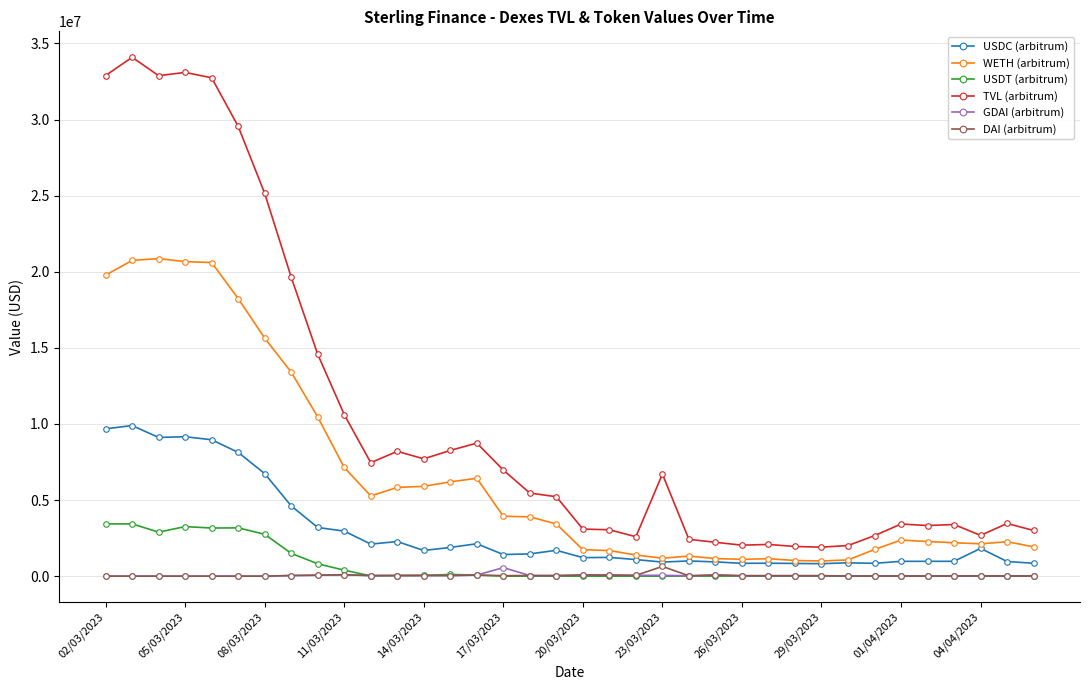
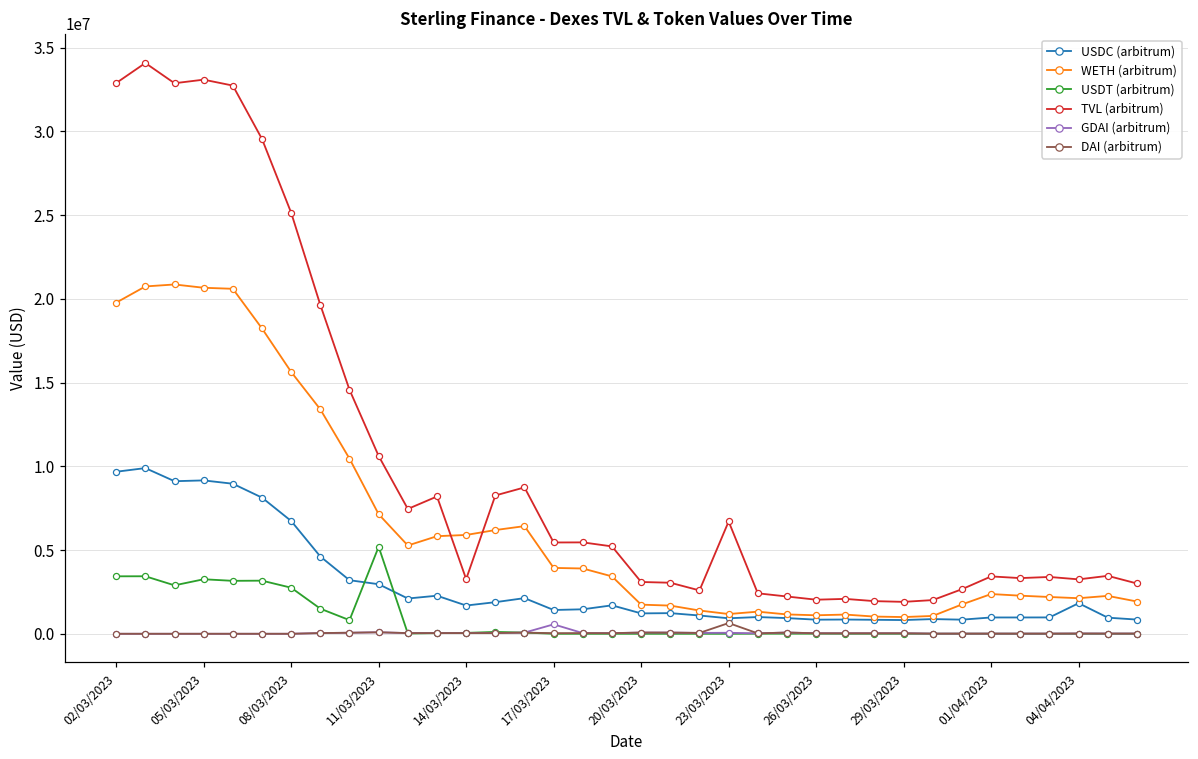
  {
    "USDC (arbitrum)": {
      "02/03/2023": 9700000,
      "05/03/2023": 9200000,
      "08/03/2023": 6700000,
      "11/03/2023": 3000000,
      "14/03/2023": 1700000,
      "17/03/2023": 1400000,
      "20/03/2023": 1200000,
      "23/03/2023": 900000,
      "26/03/2023": 800000,
      "29/03/2023": 800000,
      "01/04/2023": 1000000,
      "04/04/2023": 1800000
    },
    "WETH (arbitrum)": {
      "02/03/2023": 19800000,
      "05/03/2023": 20700000,
      "08/03/2023": 15600000,
      "11/03/2023": 7100000,
      "14/03/2023": 5900000,
      "17/03/2023": 3900000,
      "20/03/2023": 1700000,
      "23/03/2023": 1200000,
      "26/03/2023": 1100000,
      "29/03/2023": 1000000,
      "01/04/2023": 2400000,
      "04/04/2023": 2100000
    },
    "USDT (arbitrum)": {
      "02/03/2023": 3400000,
      "05/03/2023": 3300000,
      "08/03/2023": 2800000,
-     "11/03/2023": 400000
+     "11/03/2023": 5200000
    },
    "TVL (arbitrum)": {
      "02/03/2023": 32900000,
      "05/03/2023": 33100000,
      "08/03/2023": 25100000,
      "11/03/2023": 10600000,
-     "14/03/2023": 7700000,
-     "17/03/2023": 7000000,
+     "14/03/2023": 3300000,
+     "17/03/2023": 5500000,
      "20/03/2023": 3100000,
      "23/03/2023": 6700000,
      "26/03/2023": 2000000,
      "29/03/2023": 1900000,
      "01/04/2023": 3400000,
-     "04/04/2023": 2700000
+     "04/04/2023": 3300000
    },
    "GDAI (arbitrum)": {
      "17/03/2023": 600000
    },
    "DAI (arbitrum)": {
      "23/03/2023": 600000
    }
  }
